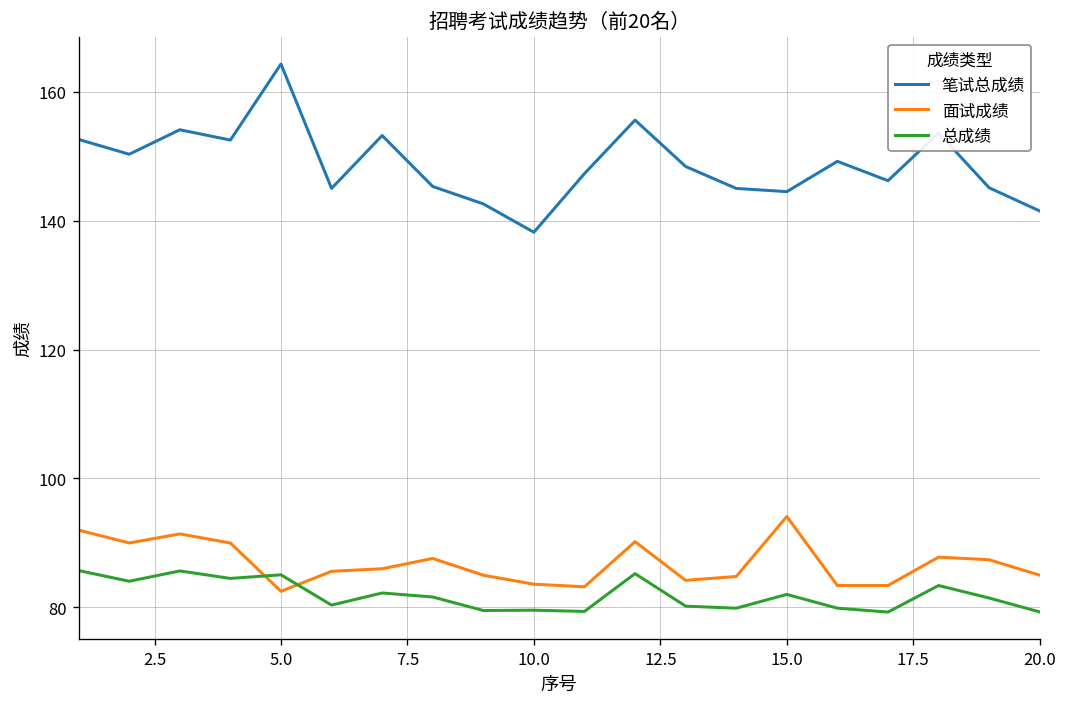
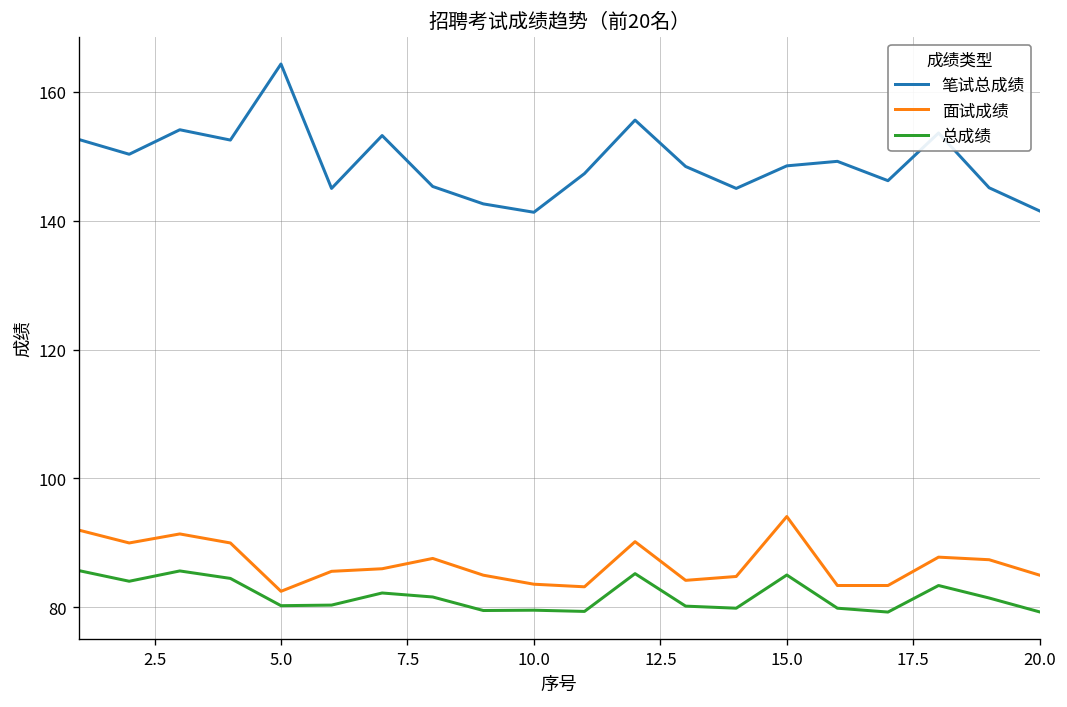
  {
    "笔试总成绩": {
      "5.0": 164,
-     "10.0": 138,
-     "15.0": 145,
+     "10.0": 141,
+     "15.0": 149,
      "20.0": 142
    },
    "面试成绩": {
      "5.0": 83,
      "10.0": 84,
      "15.0": 94,
      "20.0": 85
    },
    "总成绩": {
-     "5.0": 85,
+     "5.0": 80,
      "10.0": 80,
-     "15.0": 82,
+     "15.0": 85,
      "20.0": 79
    }
  }
